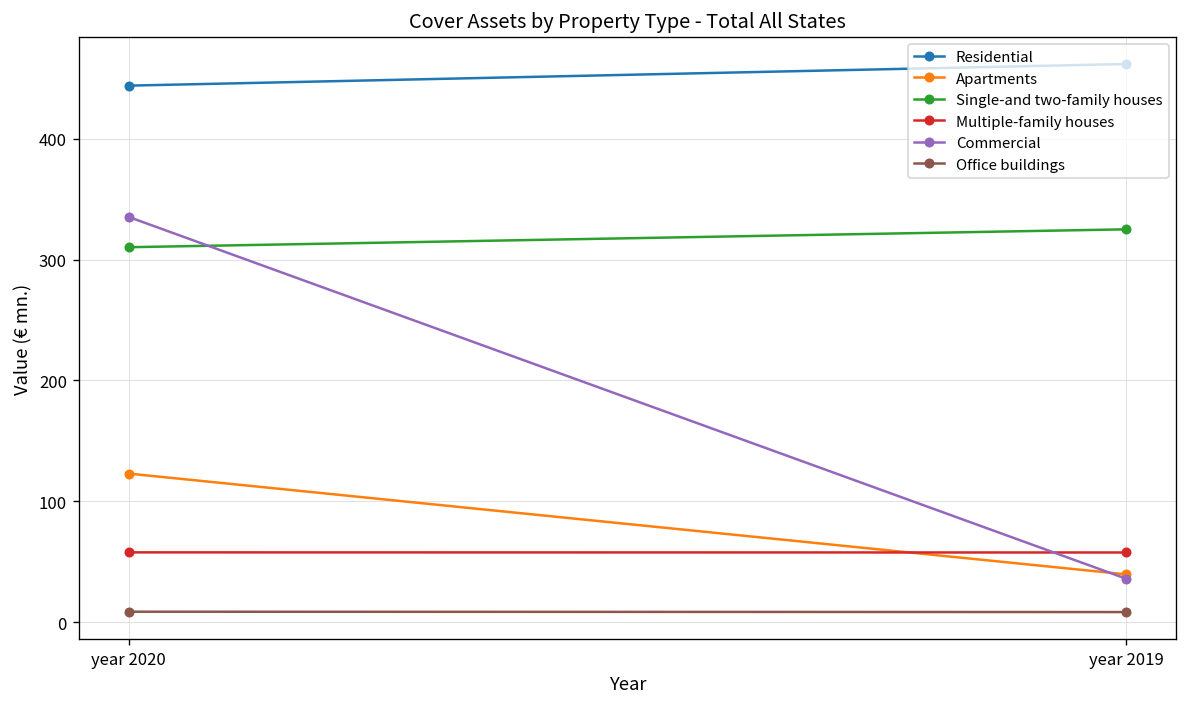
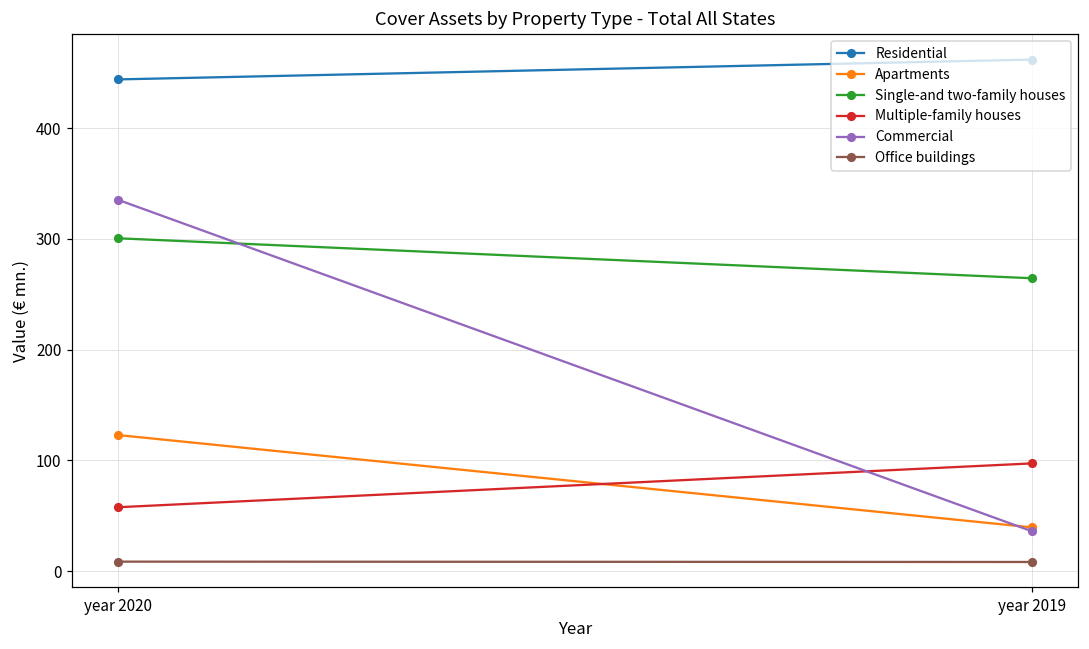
  {
    "Residential": {
      "year 2020": 444
    },
    "Apartments": {
      "year 2020": 123,
      "year 2019": 40
    },
    "Single-and two-family houses": {
-     "year 2020": 310,
-     "year 2019": 325
+     "year 2020": 301,
+     "year 2019": 264
    },
    "Multiple-family houses": {
      "year 2020": 58,
-     "year 2019": 58
+     "year 2019": 97
    },
    "Commercial": {
      "year 2020": 335,
      "year 2019": 36
    },
    "Office buildings": {
      "year 2020": 9,
      "year 2019": 8
    }
  }
